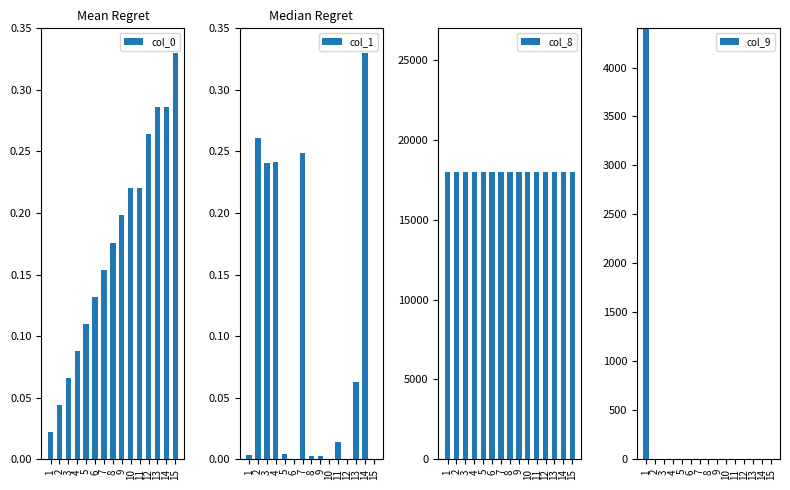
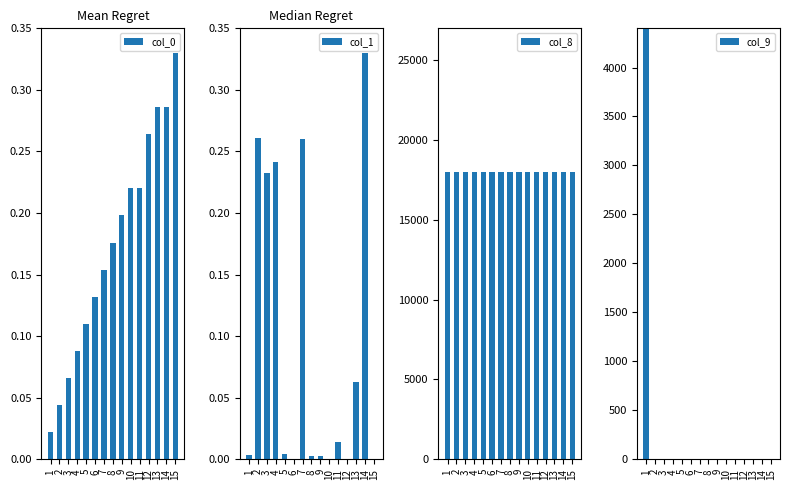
  {
    "Mean Regret": {
      "1": 0.022,
      "2": 0.044,
      "3": 0.066,
      "4": 0.088,
      "5": 0.110,
      "6": 0.132,
      "7": 0.154,
      "8": 0.176,
      "9": 0.198,
      "10": 0.220,
      "11": 0.220,
      "12": 0.264,
      "13": 0.286,
      "14": 0.286,
      "15": 0.330
    },
    "Median Regret": {
      "1": 0.003,
      "2": 0.261,
-     "3": 0.241,
+     "3": 0.232,
      "4": 0.241,
      "5": 0.004,
-     "7": 0.249,
+     "7": 0.260,
      "8": 0.003,
      "9": 0.003,
      "11": 0.014,
      "13": 0.063,
      "14": 0.330
    }
  }
